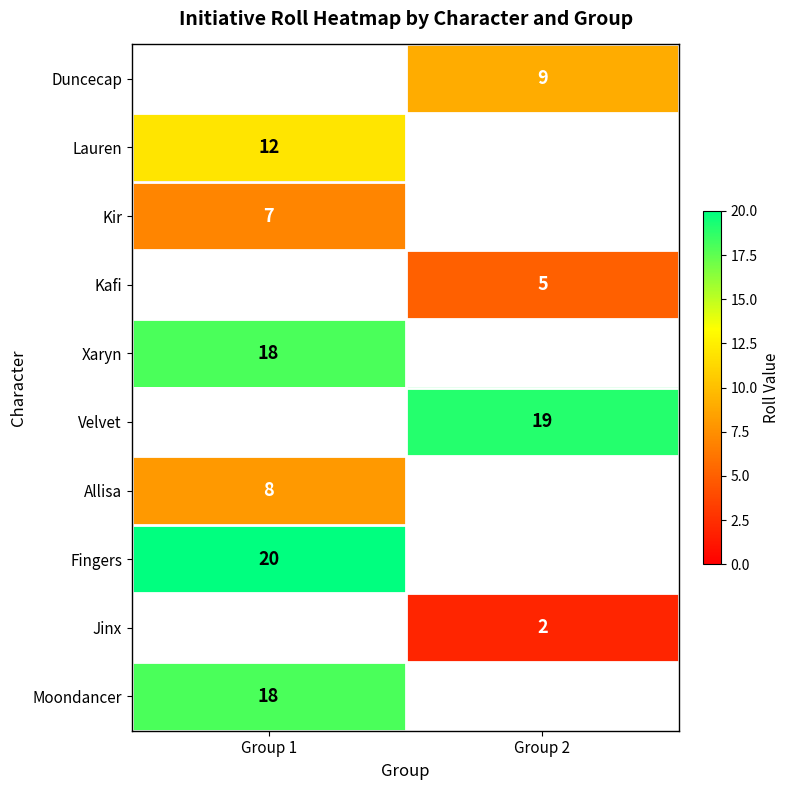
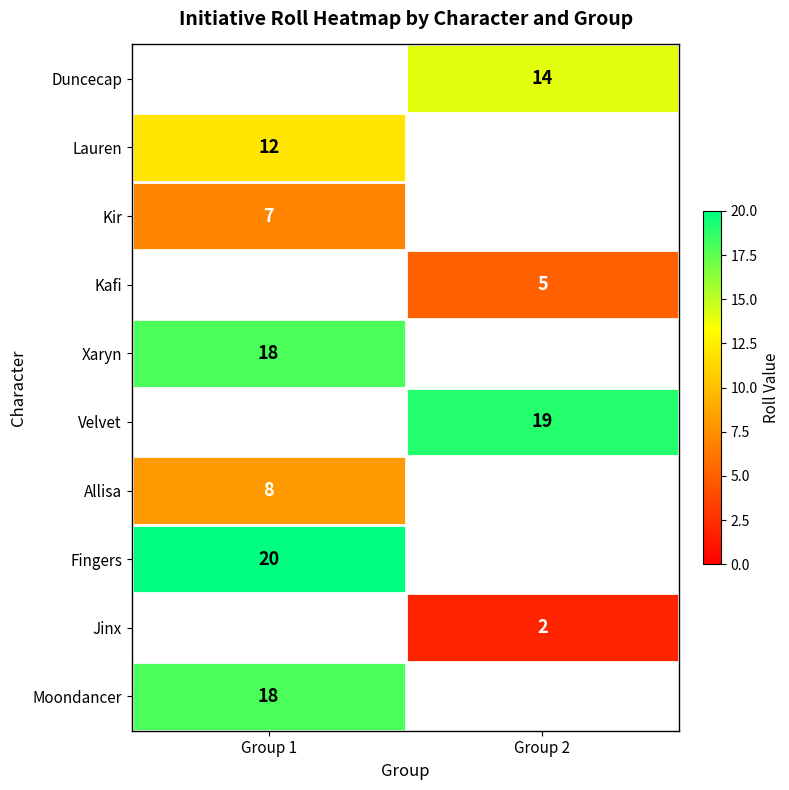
  {
    "Duncecap": {
-     "Group 2": 9
+     "Group 2": 14
    },
    "Lauren": {
      "Group 1": 12
    },
    "Kir": {
      "Group 1": 7
    },
    "Kafi": {
      "Group 2": 5
    },
    "Xaryn": {
      "Group 1": 18
    },
    "Velvet": {
      "Group 2": 19
    },
    "Allisa": {
      "Group 1": 8
    },
    "Fingers": {
      "Group 1": 20
    },
    "Jinx": {
      "Group 2": 2
    },
    "Moondancer": {
      "Group 1": 18
    }
  }
